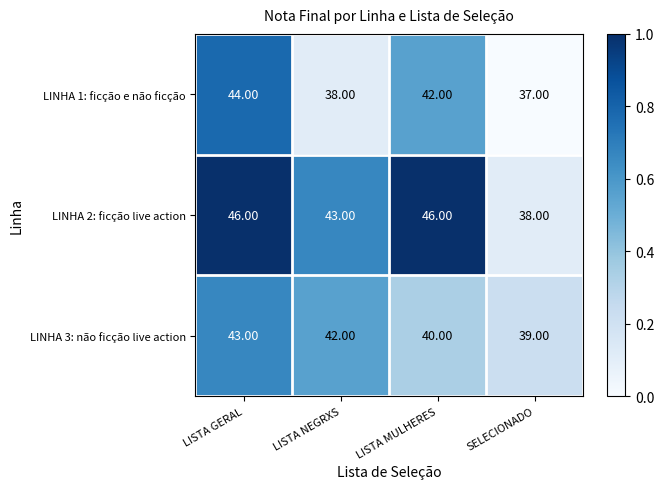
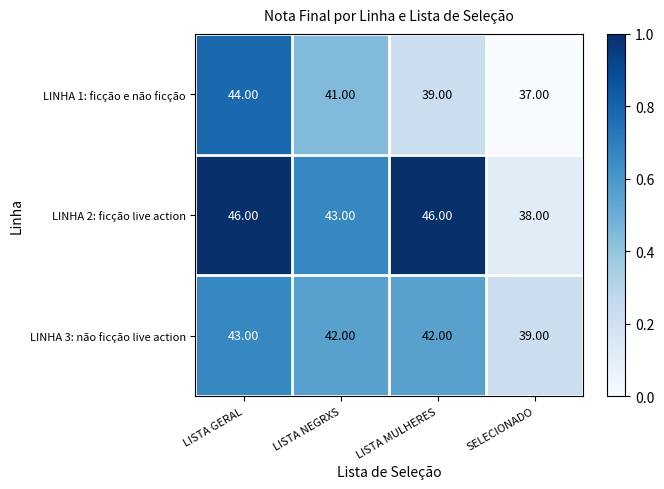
  {
    "LINHA 1: ficção e não ficção": {
      "LISTA GERAL": 44.00,
-     "LISTA NEGRXS": 38.00,
-     "LISTA MULHERES": 42.00,
+     "LISTA NEGRXS": 41.00,
+     "LISTA MULHERES": 39.00,
      "SELECIONADO": 37.00
    },
    "LINHA 2: ficção live action": {
      "LISTA GERAL": 46.00,
      "LISTA NEGRXS": 43.00,
      "LISTA MULHERES": 46.00,
      "SELECIONADO": 38.00
    },
    "LINHA 3: não ficção live action": {
      "LISTA GERAL": 43.00,
      "LISTA NEGRXS": 42.00,
-     "LISTA MULHERES": 40.00,
+     "LISTA MULHERES": 42.00,
      "SELECIONADO": 39.00
    }
  }
